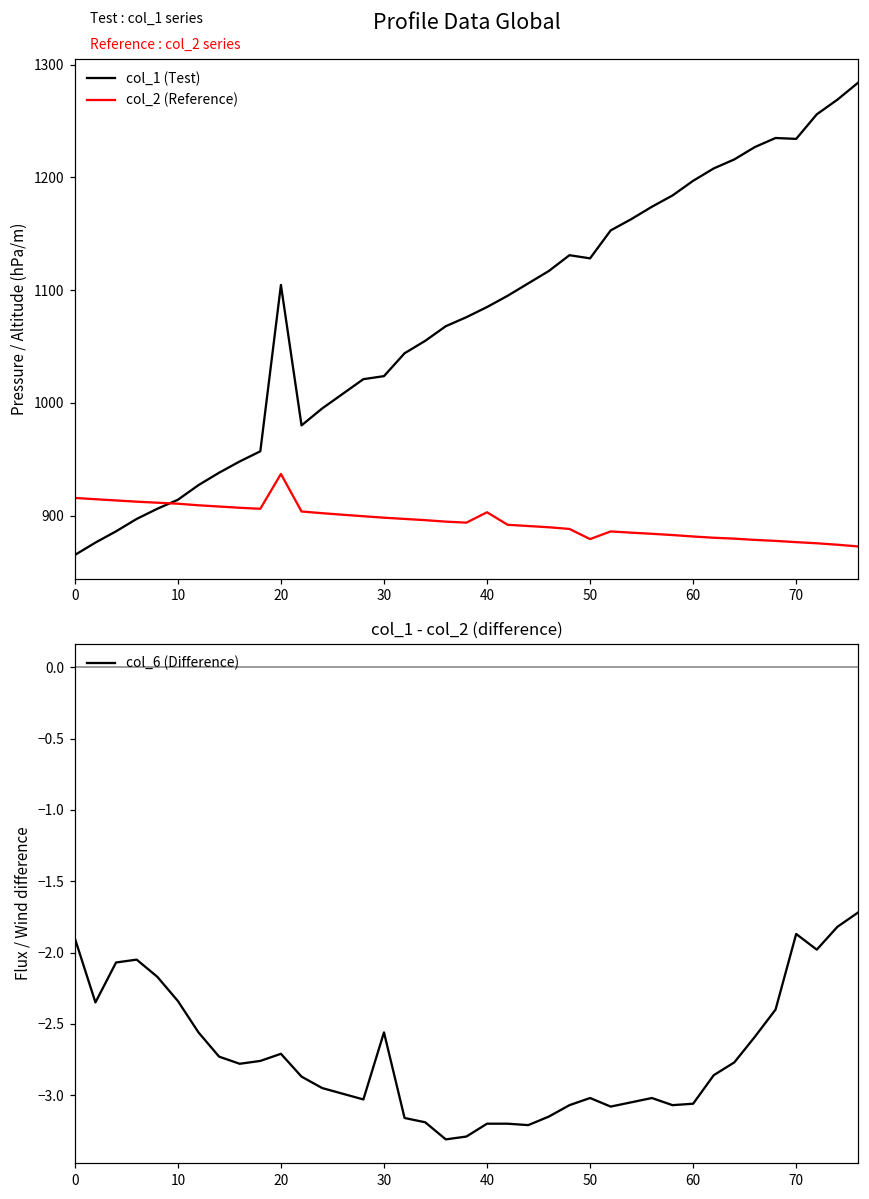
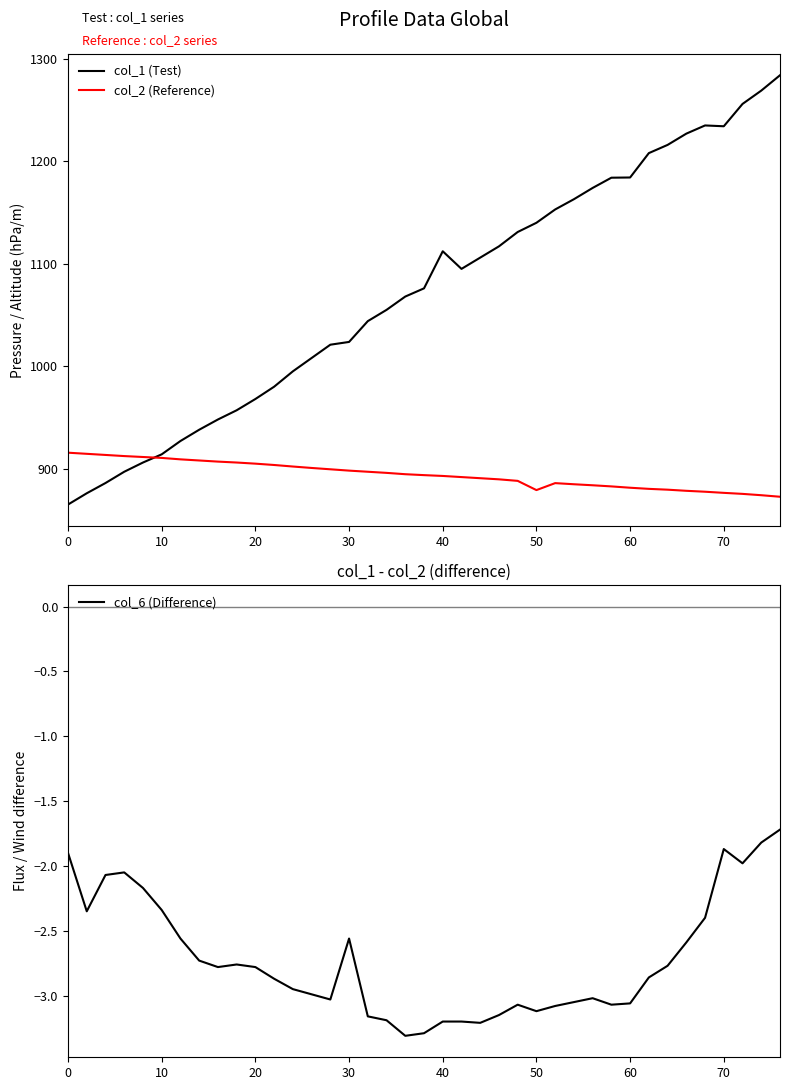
  {
    "Profile Data Global": {
      "col_1 (Test)": {
        "0": 865,
        "10": 914,
-       "20": 1105,
+       "20": 968,
        "30": 1024,
-       "40": 1085,
-       "50": 1128,
-       "60": 1197,
+       "40": 1112,
+       "50": 1140,
+       "60": 1184,
        "70": 1234
      },
      "col_2 (Reference)": {
        "0": 916,
        "10": 911,
-       "20": 937,
+       "20": 905,
        "30": 898,
-       "40": 903,
+       "40": 893,
        "50": 879,
        "60": 881,
        "70": 876
      }
    },
    "col_1 - col_2 (difference)": {
      "0": -1.90,
      "10": -2.34,
-     "20": -2.71,
+     "20": -2.78,
      "30": -2.56,
      "40": -3.20,
-     "50": -3.02,
+     "50": -3.12,
      "60": -3.06,
      "70": -1.87
    }
  }
